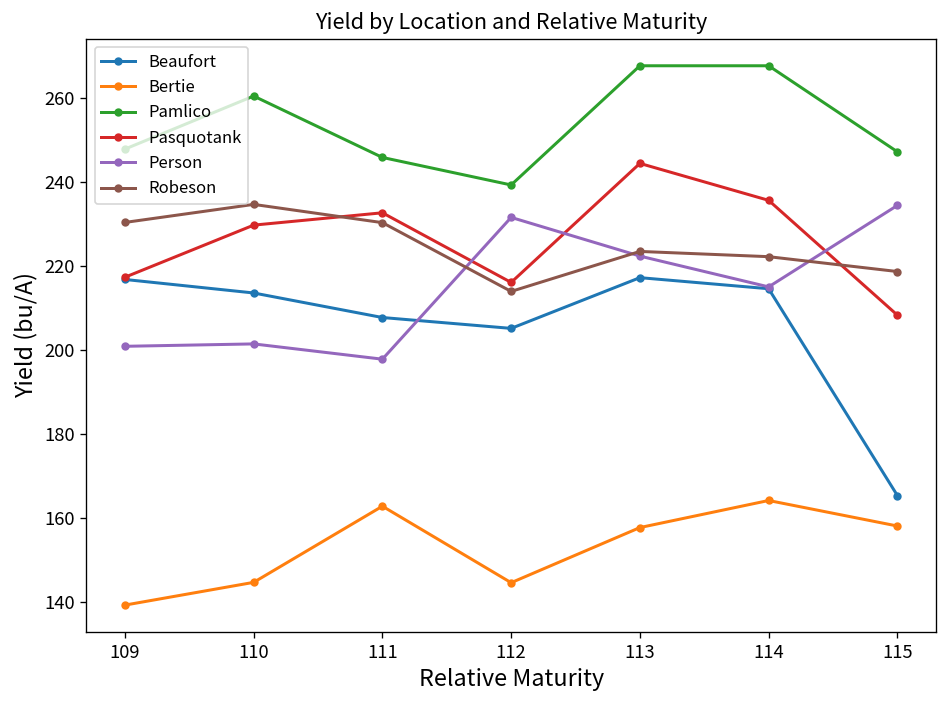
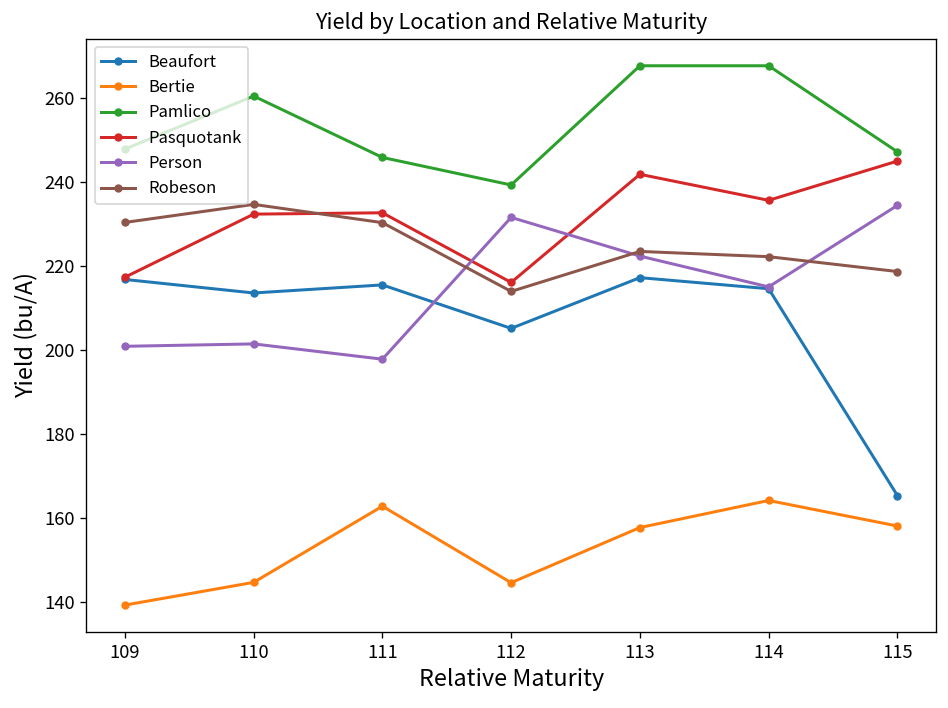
  {
    "Beaufort": {
      "110": 214,
-     "111": 208,
+     "111": 216,
      "112": 205,
      "113": 217,
      "115": 165
    },
    "Bertie": {
      "109": 139,
      "110": 145,
      "111": 163,
      "112": 145,
      "113": 158,
      "114": 164,
      "115": 158
    },
    "Pamlico": {
      "110": 261,
      "111": 246,
      "112": 239,
      "113": 268,
      "114": 268,
      "115": 247
    },
    "Pasquotank": {
-     "110": 230,
+     "110": 232,
      "111": 233,
      "112": 216,
-     "113": 245,
+     "113": 242,
      "114": 236,
-     "115": 208
+     "115": 245
    },
    "Person": {
      "109": 201,
      "110": 201,
      "111": 198,
      "112": 232,
      "113": 222,
      "115": 234
    },
    "Robeson": {
      "109": 230,
      "110": 235,
      "111": 230,
      "112": 214,
      "113": 224,
      "114": 222,
      "115": 219
    }
  }
